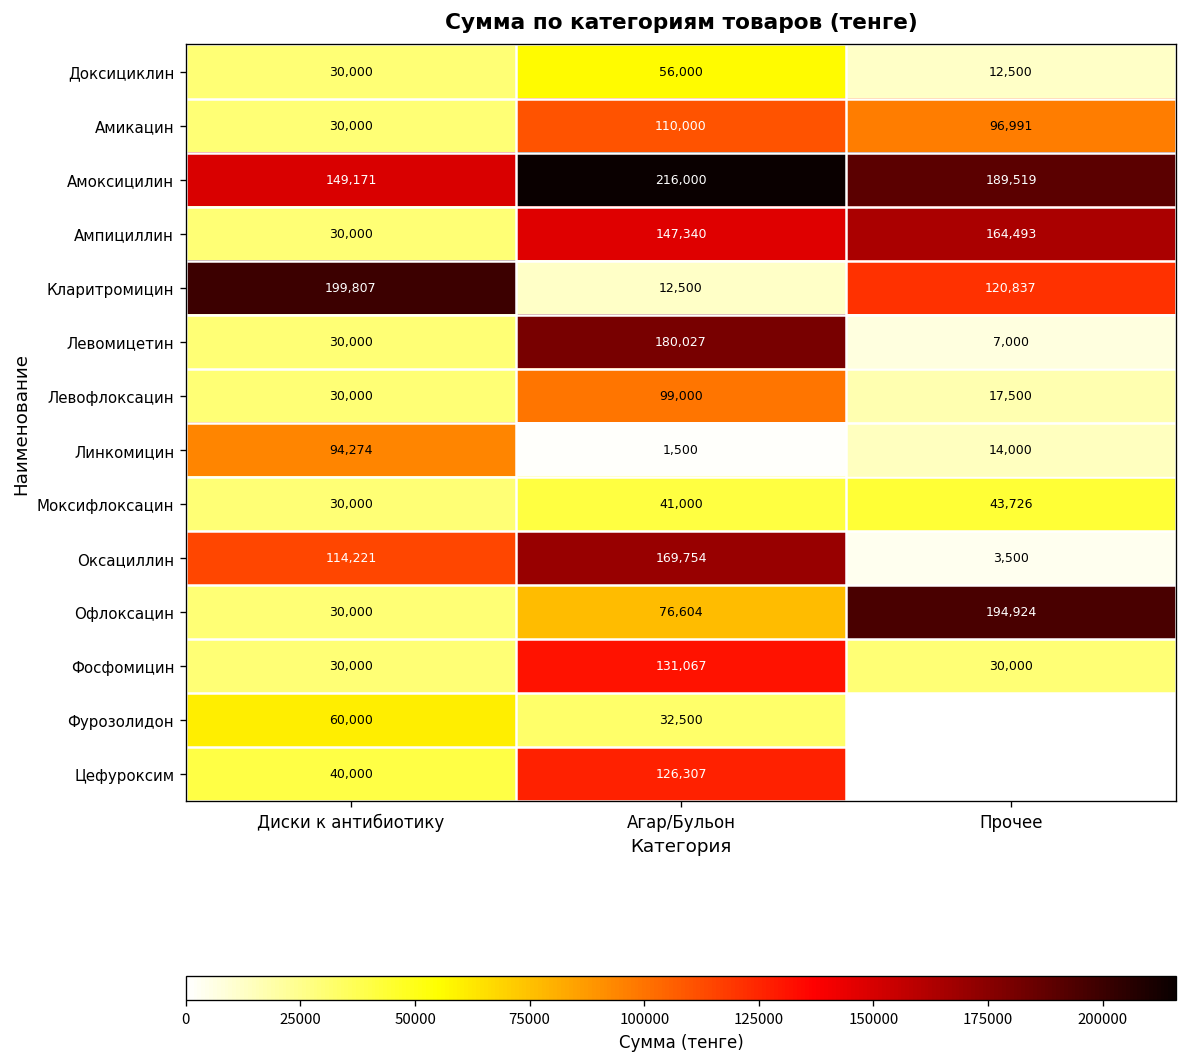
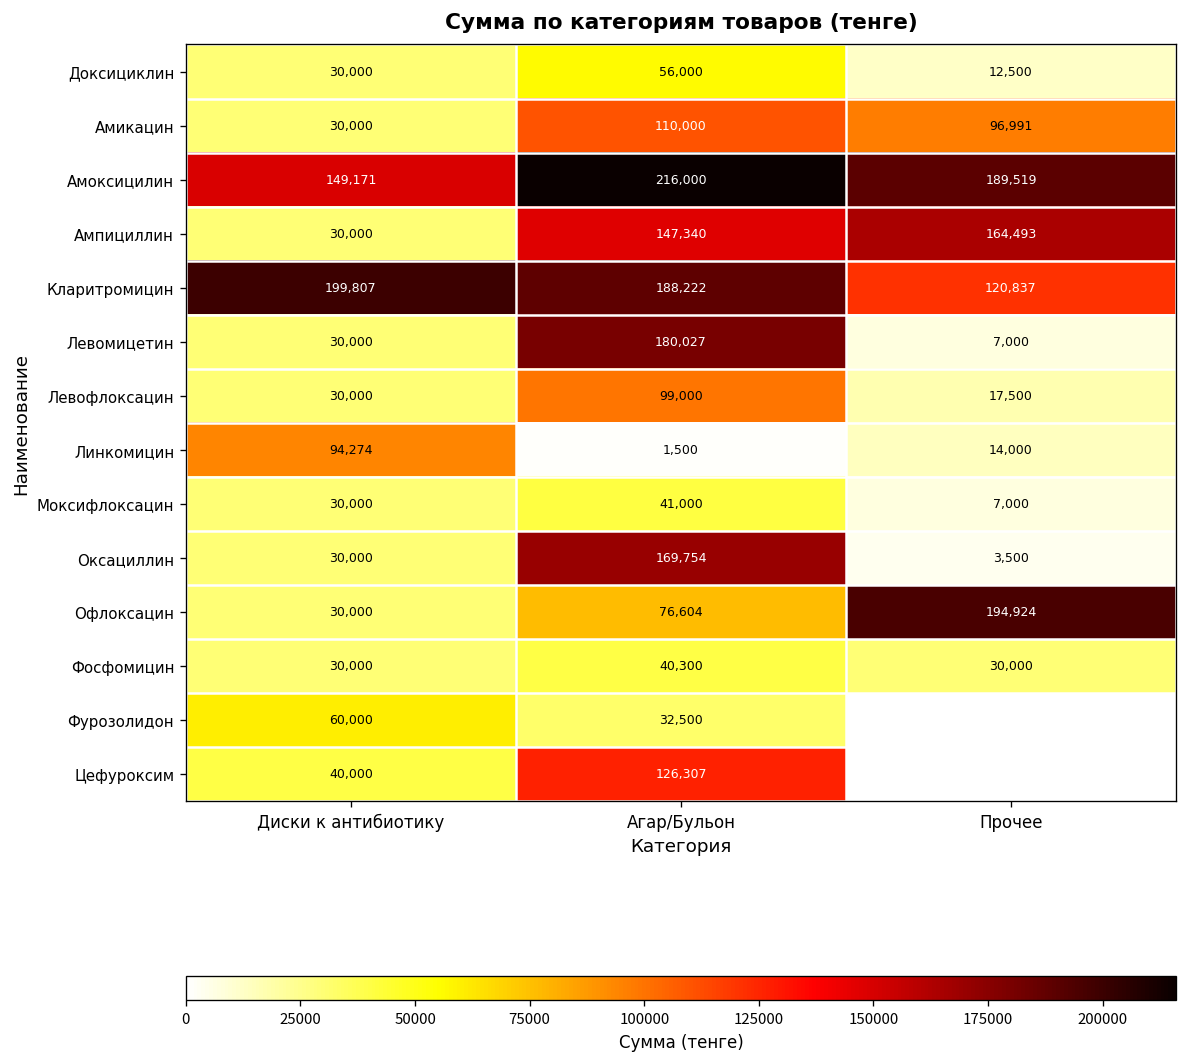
  {
    "Доксициклин": {
      "Диски к антибиотику": "30,000",
      "Агар/Бульон": "56,000",
      "Прочее": "12,500"
    },
    "Амикацин": {
      "Диски к антибиотику": "30,000",
      "Агар/Бульон": "110,000",
      "Прочее": "96,991"
    },
    "Амоксицилин": {
      "Диски к антибиотику": "149,171",
      "Агар/Бульон": "216,000",
      "Прочее": "189,519"
    },
    "Ампициллин": {
      "Диски к антибиотику": "30,000",
      "Агар/Бульон": "147,340",
      "Прочее": "164,493"
    },
    "Кларитромицин": {
      "Диски к антибиотику": "199,807",
-     "Агар/Бульон": "12,500",
+     "Агар/Бульон": "188,222",
      "Прочее": "120,837"
    },
    "Левомицетин": {
      "Диски к антибиотику": "30,000",
      "Агар/Бульон": "180,027",
      "Прочее": "7,000"
    },
    "Левофлоксацин": {
      "Диски к антибиотику": "30,000",
      "Агар/Бульон": "99,000",
      "Прочее": "17,500"
    },
    "Линкомицин": {
      "Диски к антибиотику": "94,274",
      "Агар/Бульон": "1,500",
      "Прочее": "14,000"
    },
    "Моксифлоксацин": {
      "Диски к антибиотику": "30,000",
      "Агар/Бульон": "41,000",
-     "Прочее": "43,726"
+     "Прочее": "7,000"
    },
    "Оксациллин": {
-     "Диски к антибиотику": "114,221",
+     "Диски к антибиотику": "30,000",
      "Агар/Бульон": "169,754",
      "Прочее": "3,500"
    },
    "Офлоксацин": {
      "Диски к антибиотику": "30,000",
      "Агар/Бульон": "76,604",
      "Прочее": "194,924"
    },
    "Фосфомицин": {
      "Диски к антибиотику": "30,000",
-     "Агар/Бульон": "131,067",
+     "Агар/Бульон": "40,300",
      "Прочее": "30,000"
    },
    "Фурозолидон": {
      "Диски к антибиотику": "60,000",
      "Агар/Бульон": "32,500"
    },
    "Цефуроксим": {
      "Диски к антибиотику": "40,000",
      "Агар/Бульон": "126,307"
    }
  }
